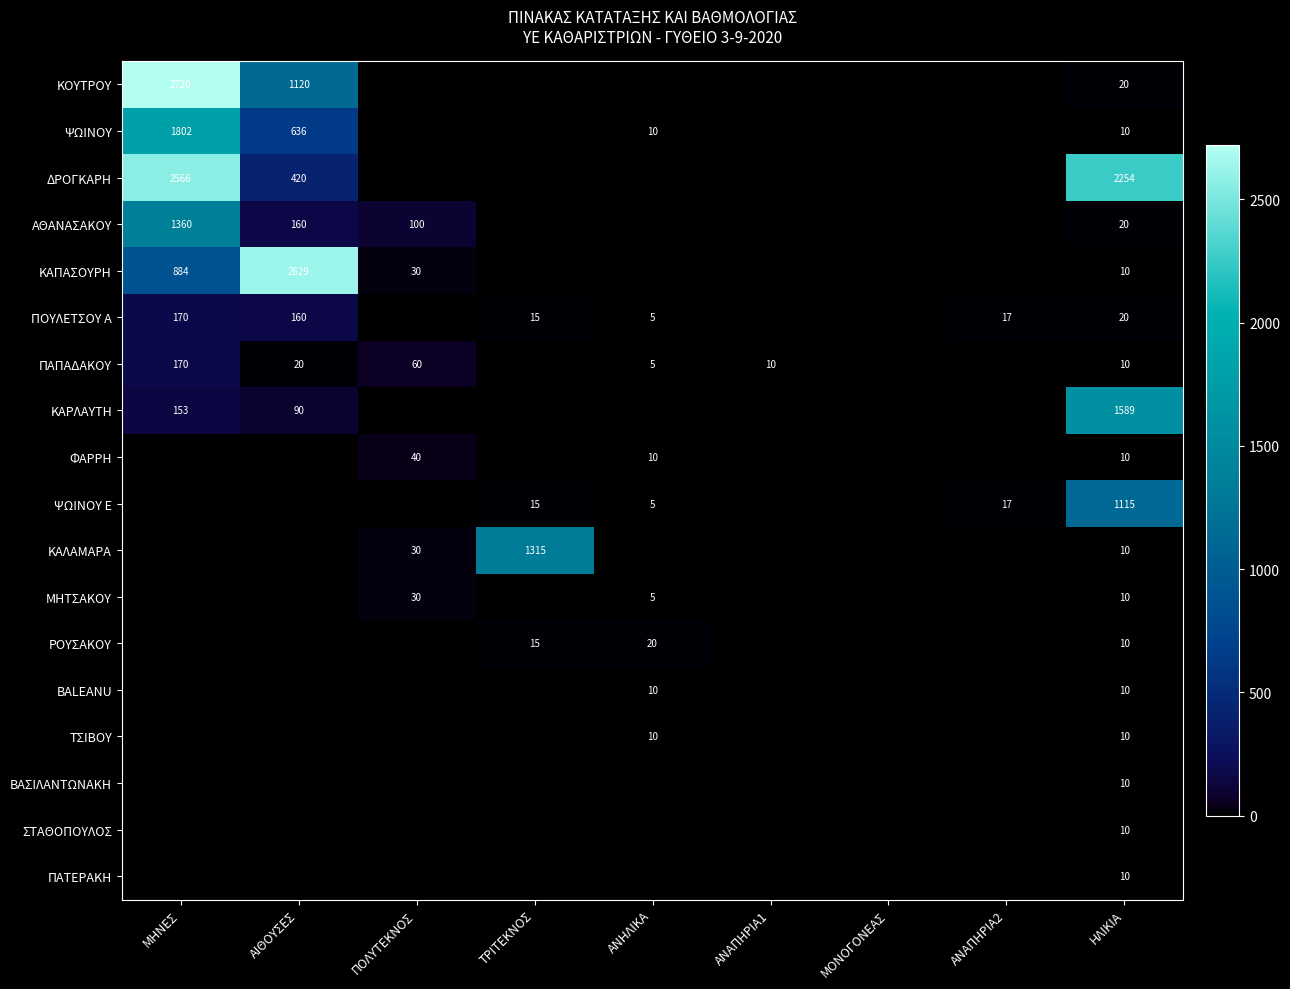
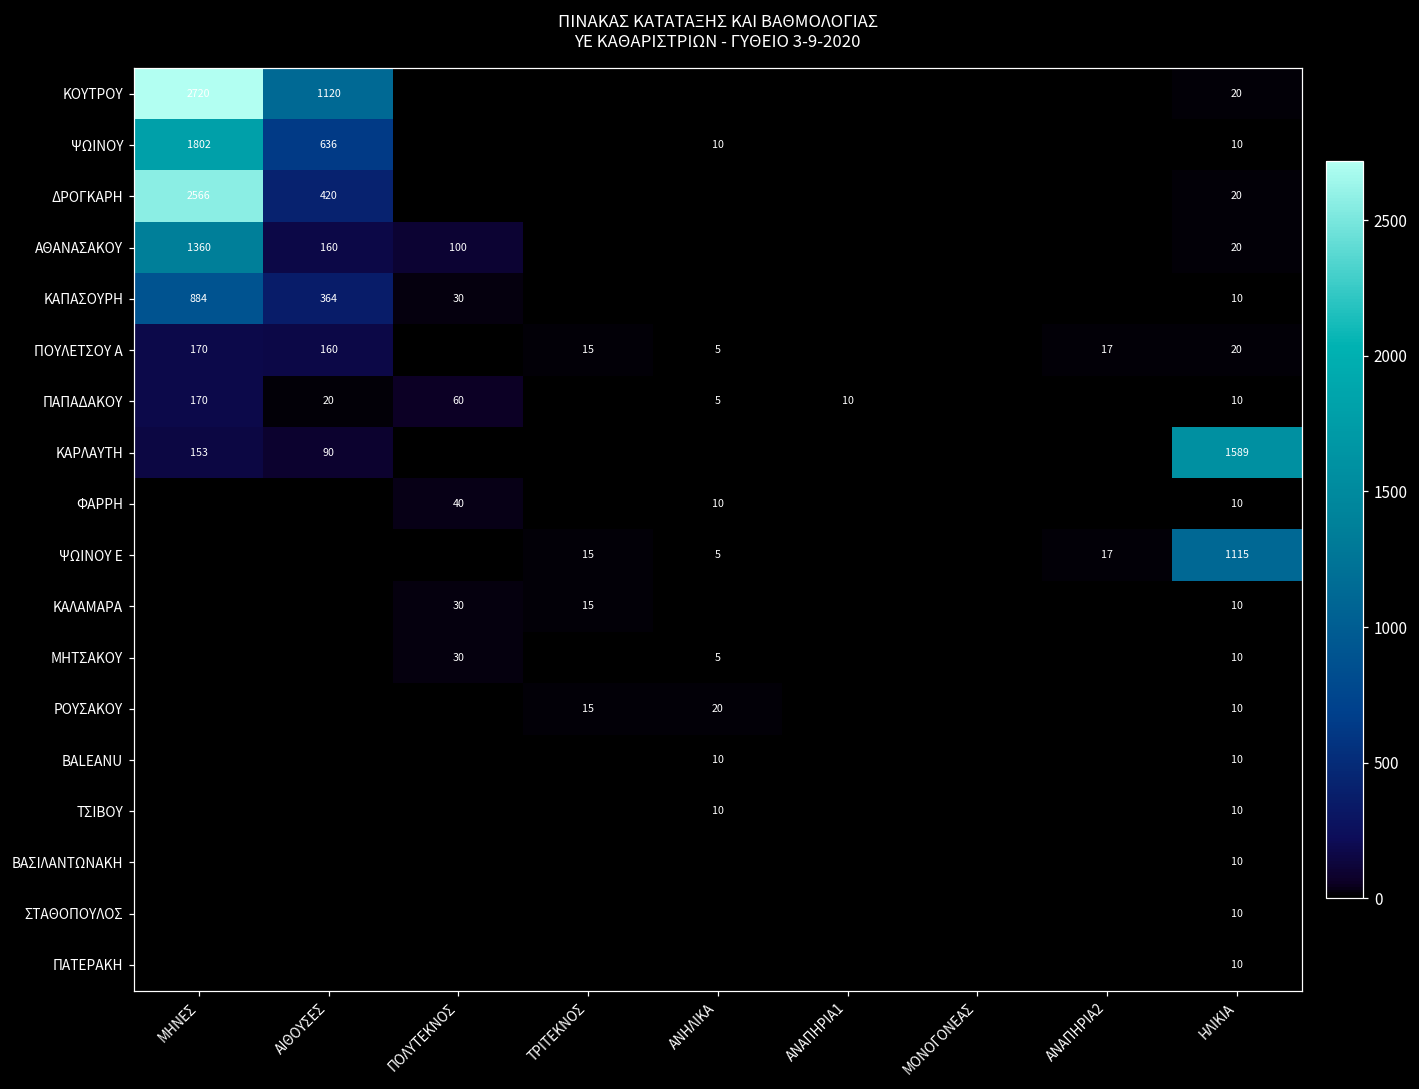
  {
    "ΚΟΥΤΡΟΥ": {
      "ΜΗΝΕΣ": 2720,
      "ΑΙΘΟΥΣΕΣ": 1120,
      "ΗΛΙΚΙΑ": 20
    },
    "ΨΩΙΝΟΥ": {
      "ΜΗΝΕΣ": 1802,
      "ΑΙΘΟΥΣΕΣ": 636,
      "ΑΝΗΛΙΚΑ": 10,
      "ΗΛΙΚΙΑ": 10
    },
    "ΔΡΟΓΚΑΡΗ": {
      "ΜΗΝΕΣ": 2566,
      "ΑΙΘΟΥΣΕΣ": 420,
-     "ΗΛΙΚΙΑ": 2254
+     "ΗΛΙΚΙΑ": 20
    },
    "ΑΘΑΝΑΣΑΚΟΥ": {
      "ΜΗΝΕΣ": 1360,
      "ΑΙΘΟΥΣΕΣ": 160,
      "ΠΟΛΥΤΕΚΝΟΣ": 100,
      "ΗΛΙΚΙΑ": 20
    },
    "ΚΑΠΑΣΟΥΡΗ": {
      "ΜΗΝΕΣ": 884,
-     "ΑΙΘΟΥΣΕΣ": 2629,
+     "ΑΙΘΟΥΣΕΣ": 364,
      "ΠΟΛΥΤΕΚΝΟΣ": 30,
      "ΗΛΙΚΙΑ": 10
    },
    "ΠΟΥΛΕΤΣΟΥ Α": {
      "ΜΗΝΕΣ": 170,
      "ΑΙΘΟΥΣΕΣ": 160,
      "ΤΡΙΤΕΚΝΟΣ": 15,
      "ΑΝΗΛΙΚΑ": 5,
      "ΑΝΑΠΗΡΙΑ2": 17,
      "ΗΛΙΚΙΑ": 20
    },
    "ΠΑΠΑΔΑΚΟΥ": {
      "ΜΗΝΕΣ": 170,
      "ΑΙΘΟΥΣΕΣ": 20,
      "ΠΟΛΥΤΕΚΝΟΣ": 60,
      "ΑΝΗΛΙΚΑ": 5,
      "ΑΝΑΠΗΡΙΑ1": 10,
      "ΗΛΙΚΙΑ": 10
    },
    "ΚΑΡΛΑΥΤΗ": {
      "ΜΗΝΕΣ": 153,
      "ΑΙΘΟΥΣΕΣ": 90,
      "ΗΛΙΚΙΑ": 1589
    },
    "ΦΑΡΡΗ": {
      "ΠΟΛΥΤΕΚΝΟΣ": 40,
      "ΑΝΗΛΙΚΑ": 10,
      "ΗΛΙΚΙΑ": 10
    },
    "ΨΩΙΝΟΥ Ε": {
      "ΤΡΙΤΕΚΝΟΣ": 15,
      "ΑΝΗΛΙΚΑ": 5,
      "ΑΝΑΠΗΡΙΑ2": 17,
      "ΗΛΙΚΙΑ": 1115
    },
    "ΚΑΛΑΜΑΡΑ": {
      "ΠΟΛΥΤΕΚΝΟΣ": 30,
-     "ΤΡΙΤΕΚΝΟΣ": 1315,
+     "ΤΡΙΤΕΚΝΟΣ": 15,
      "ΗΛΙΚΙΑ": 10
    },
    "ΜΗΤΣΑΚΟΥ": {
      "ΠΟΛΥΤΕΚΝΟΣ": 30,
      "ΑΝΗΛΙΚΑ": 5,
      "ΗΛΙΚΙΑ": 10
    },
    "ΡΟΥΣΑΚΟΥ": {
      "ΤΡΙΤΕΚΝΟΣ": 15,
      "ΑΝΗΛΙΚΑ": 20,
      "ΗΛΙΚΙΑ": 10
    },
    "BALEANU": {
      "ΑΝΗΛΙΚΑ": 10,
      "ΗΛΙΚΙΑ": 10
    },
    "ΤΣΙΒΟΥ": {
      "ΑΝΗΛΙΚΑ": 10,
      "ΗΛΙΚΙΑ": 10
    },
    "ΒΑΣΙΛΑΝΤΩΝΑΚΗ": {
      "ΗΛΙΚΙΑ": 10
    },
    "ΣΤΑΘΟΠΟΥΛΟΣ": {
      "ΗΛΙΚΙΑ": 10
    },
    "ΠΑΤΕΡΑΚΗ": {
      "ΗΛΙΚΙΑ": 10
    }
  }
